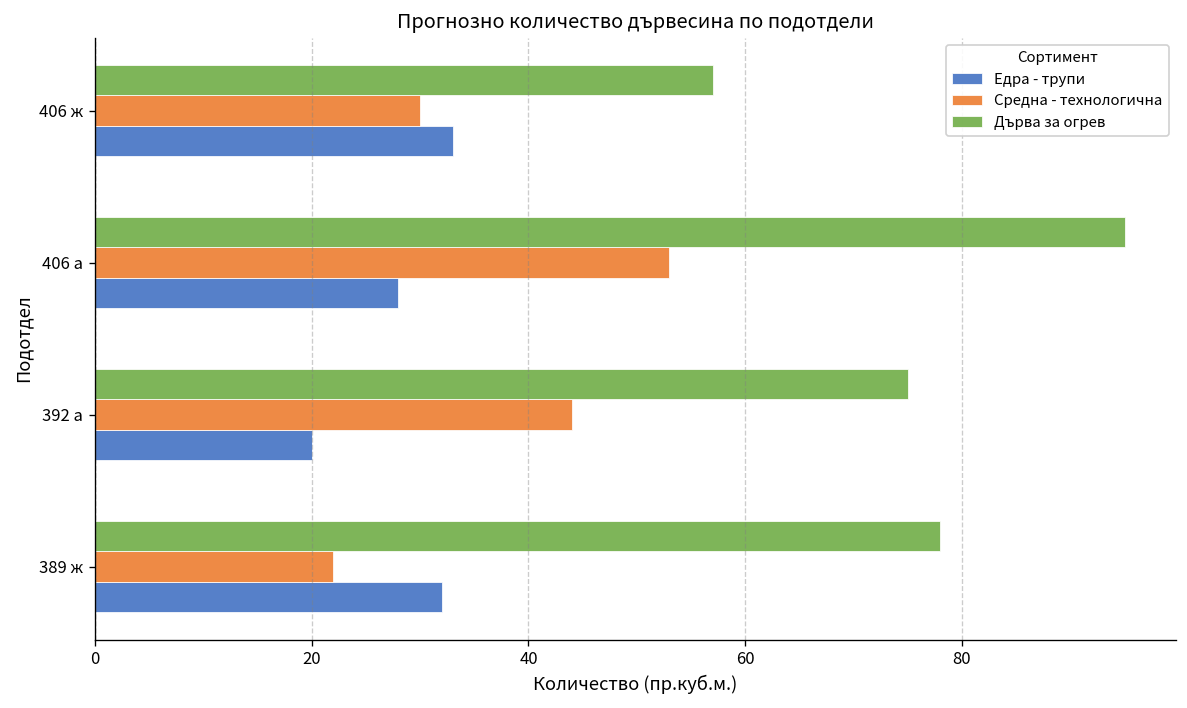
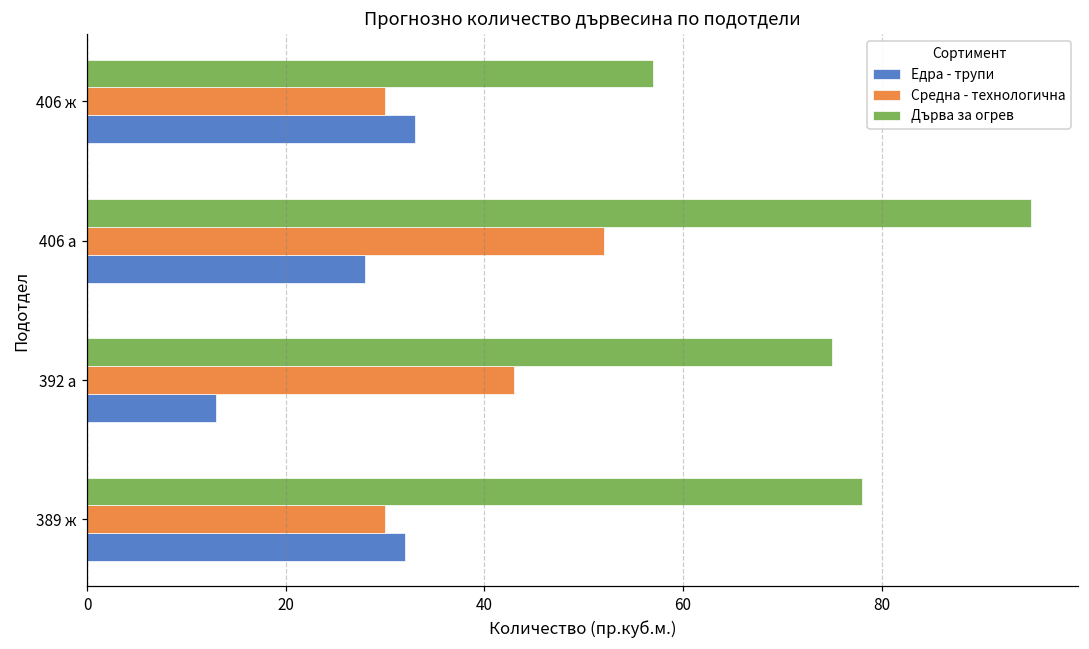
  {
    "Едра - трупи": {
      "406 ж": 33,
      "406 а": 28,
-     "392 а": 20,
+     "392 а": 13,
      "389 ж": 32
    },
    "Средна - технологична": {
      "406 ж": 30,
-     "406 а": 53,
-     "392 а": 44,
-     "389 ж": 22
+     "406 а": 52,
+     "392 а": 43,
+     "389 ж": 30
    },
    "Дърва за огрев": {
      "406 ж": 57,
      "406 а": 95,
      "392 а": 75,
      "389 ж": 78
    }
  }
